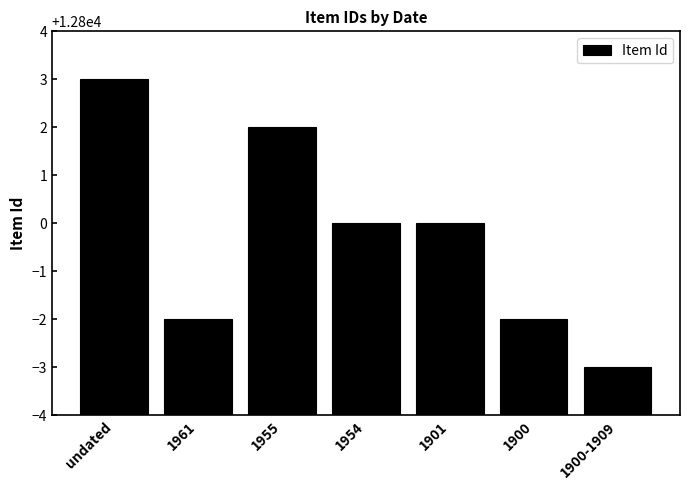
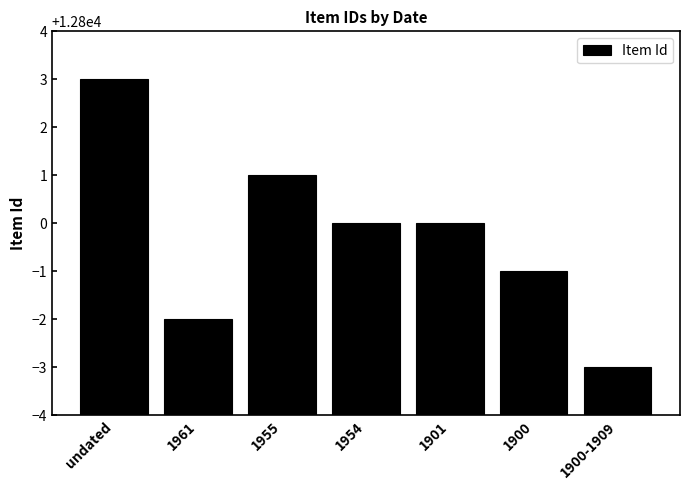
  {
    "undated": 12803,
    "1961": 12798,
-   "1955": 12802,
+   "1955": 12801,
    "1954": 12800,
    "1901": 12800,
-   "1900": 12798,
+   "1900": 12799,
    "1900-1909": 12797
  }
